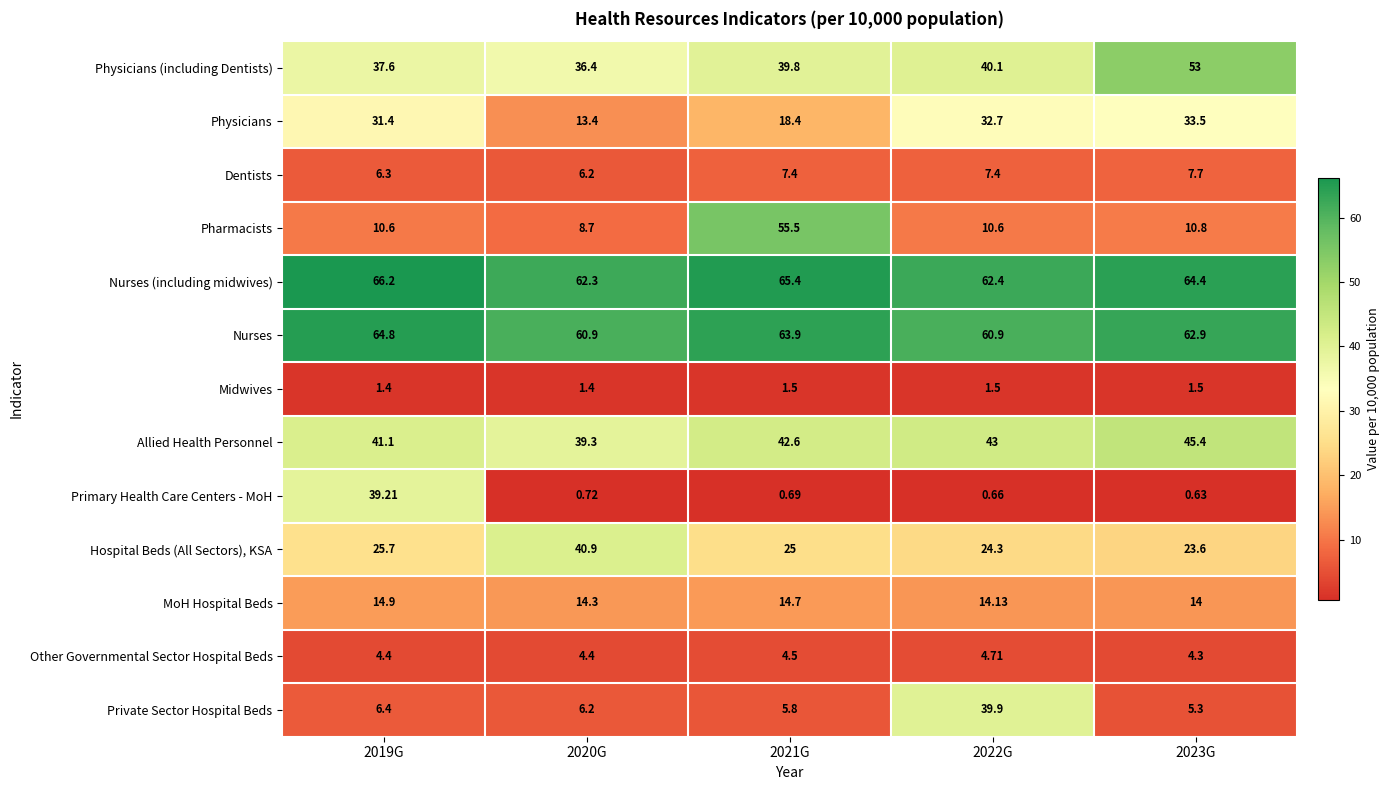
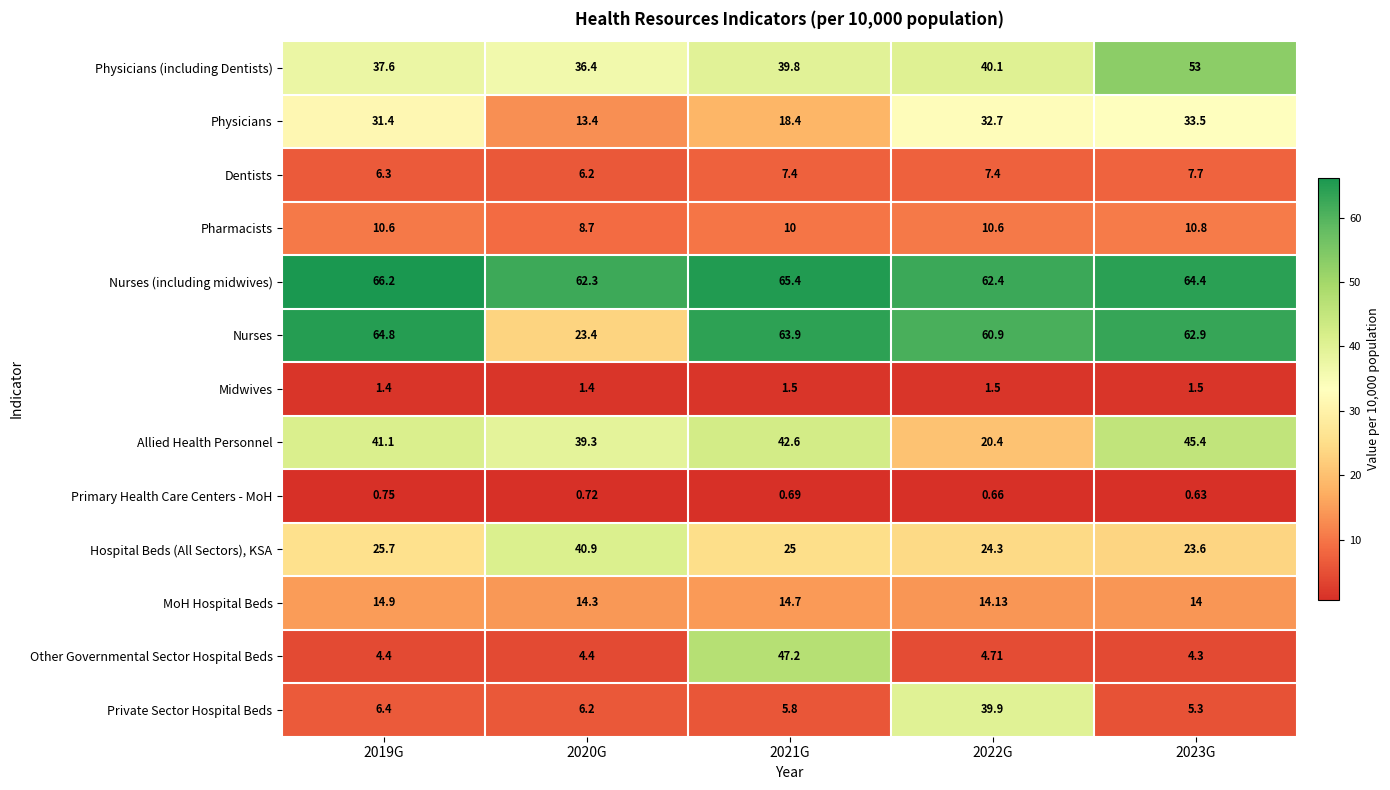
  {
    "Physicians (including Dentists)": {
      "2019G": 37.6,
      "2020G": 36.4,
      "2021G": 39.8,
      "2022G": 40.1,
      "2023G": 53
    },
    "Physicians": {
      "2019G": 31.4,
      "2020G": 13.4,
      "2021G": 18.4,
      "2022G": 32.7,
      "2023G": 33.5
    },
    "Dentists": {
      "2019G": 6.3,
      "2020G": 6.2,
      "2021G": 7.4,
      "2022G": 7.4,
      "2023G": 7.7
    },
    "Pharmacists": {
      "2019G": 10.6,
      "2020G": 8.7,
-     "2021G": 55.5,
+     "2021G": 10,
      "2022G": 10.6,
      "2023G": 10.8
    },
    "Nurses (including midwives)": {
      "2019G": 66.2,
      "2020G": 62.3,
      "2021G": 65.4,
      "2022G": 62.4,
      "2023G": 64.4
    },
    "Nurses": {
      "2019G": 64.8,
-     "2020G": 60.9,
+     "2020G": 23.4,
      "2021G": 63.9,
      "2022G": 60.9,
      "2023G": 62.9
    },
    "Midwives": {
      "2019G": 1.4,
      "2020G": 1.4,
      "2021G": 1.5,
      "2022G": 1.5,
      "2023G": 1.5
    },
    "Allied Health Personnel": {
      "2019G": 41.1,
      "2020G": 39.3,
      "2021G": 42.6,
-     "2022G": 43,
+     "2022G": 20.4,
      "2023G": 45.4
    },
    "Primary Health Care Centers - MoH": {
-     "2019G": 39.21,
+     "2019G": 0.75,
      "2020G": 0.72,
      "2021G": 0.69,
      "2022G": 0.66,
      "2023G": 0.63
    },
    "Hospital Beds (All Sectors), KSA": {
      "2019G": 25.7,
      "2020G": 40.9,
      "2021G": 25,
      "2022G": 24.3,
      "2023G": 23.6
    },
    "MoH Hospital Beds": {
      "2019G": 14.9,
      "2020G": 14.3,
      "2021G": 14.7,
      "2022G": 14.13,
      "2023G": 14
    },
    "Other Governmental Sector Hospital Beds": {
      "2019G": 4.4,
      "2020G": 4.4,
-     "2021G": 4.5,
+     "2021G": 47.2,
      "2022G": 4.71,
      "2023G": 4.3
    },
    "Private Sector Hospital Beds": {
      "2019G": 6.4,
      "2020G": 6.2,
      "2021G": 5.8,
      "2022G": 39.9,
      "2023G": 5.3
    }
  }
